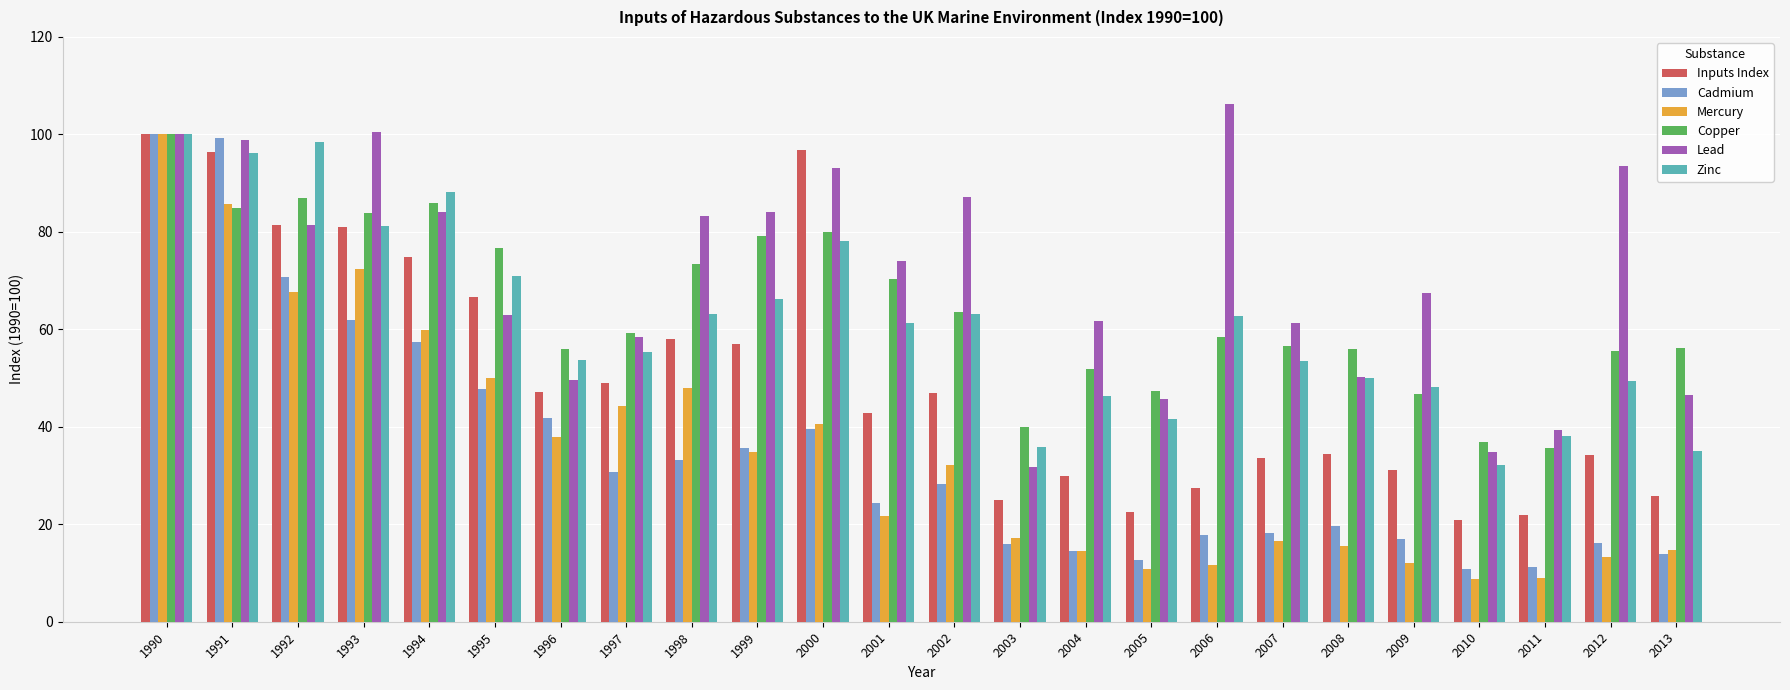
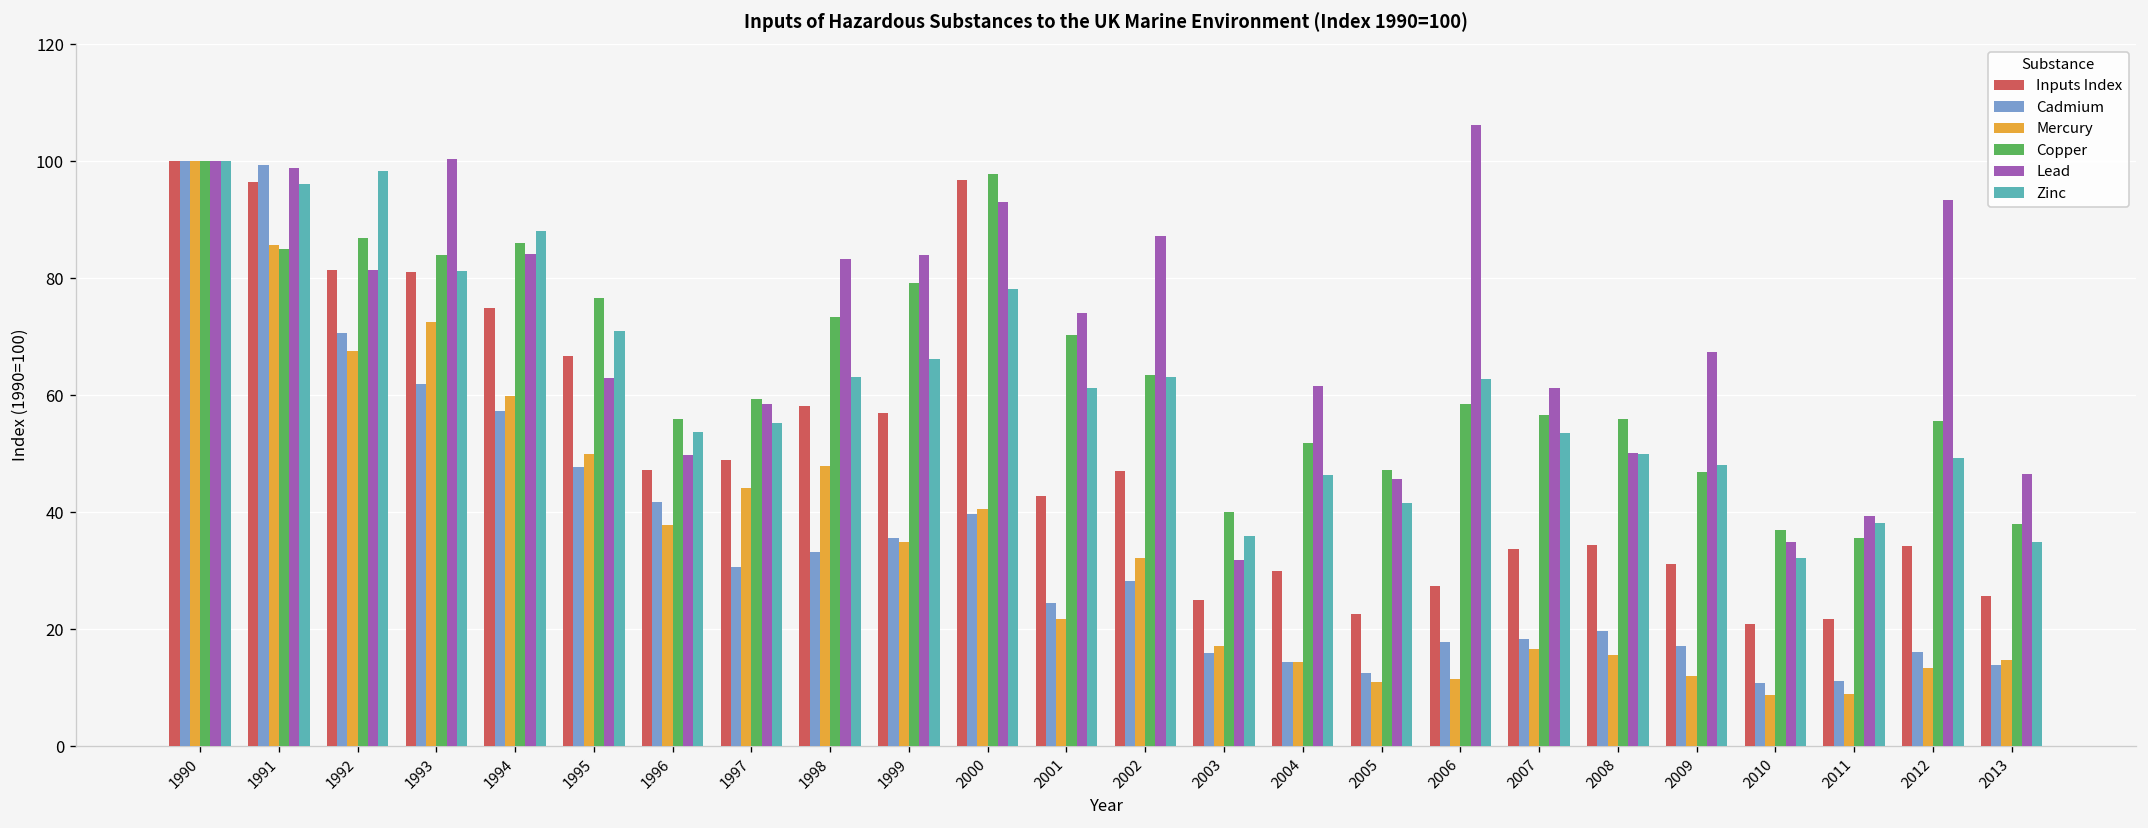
  {
    "Inputs Index": {
      "1990": 100,
      "1991": 96,
      "1992": 81,
      "1993": 81,
      "1994": 75,
      "1995": 67,
      "1996": 47,
      "1997": 49,
      "1998": 58,
      "1999": 57,
      "2000": 97,
      "2001": 43,
      "2002": 47,
      "2003": 25,
      "2004": 30,
      "2005": 23,
      "2006": 27,
      "2007": 34,
      "2008": 34,
      "2009": 31,
      "2010": 21,
      "2011": 22,
      "2012": 34,
      "2013": 26
    },
    "Mercury": {
      "1990": 100,
      "1991": 86,
      "1992": 68,
      "1993": 72,
      "1994": 60,
      "1995": 50,
      "1996": 38,
      "1997": 44,
      "1998": 48,
      "1999": 35,
      "2000": 41,
      "2001": 22,
      "2002": 32,
      "2003": 17,
      "2004": 14,
      "2005": 11,
      "2006": 12,
      "2007": 17,
      "2008": 16,
      "2009": 12,
      "2010": 9,
      "2011": 9,
      "2012": 13,
      "2013": 15
    },
    "Copper": {
      "1990": 100,
      "1991": 85,
      "1992": 87,
      "1993": 84,
      "1994": 86,
      "1995": 77,
      "1996": 56,
      "1997": 59,
      "1998": 73,
      "1999": 79,
-     "2000": 80,
+     "2000": 98,
      "2001": 70,
      "2002": 64,
      "2003": 40,
      "2004": 52,
      "2005": 47,
      "2006": 58,
      "2007": 57,
      "2008": 56,
      "2009": 47,
      "2010": 37,
      "2011": 36,
      "2012": 56,
-     "2013": 56
+     "2013": 38
    },
    "Lead": {
      "1990": 100,
      "1991": 99,
      "1992": 81,
      "1993": 100,
      "1994": 84,
      "1995": 63,
      "1996": 50,
      "1997": 59,
      "1998": 83,
      "1999": 84,
      "2000": 93,
      "2001": 74,
      "2002": 87,
      "2003": 32,
      "2004": 62,
      "2005": 46,
      "2006": 106,
      "2007": 61,
      "2008": 50,
      "2009": 67,
      "2010": 35,
      "2011": 39,
      "2012": 93,
      "2013": 47
    }
  }
